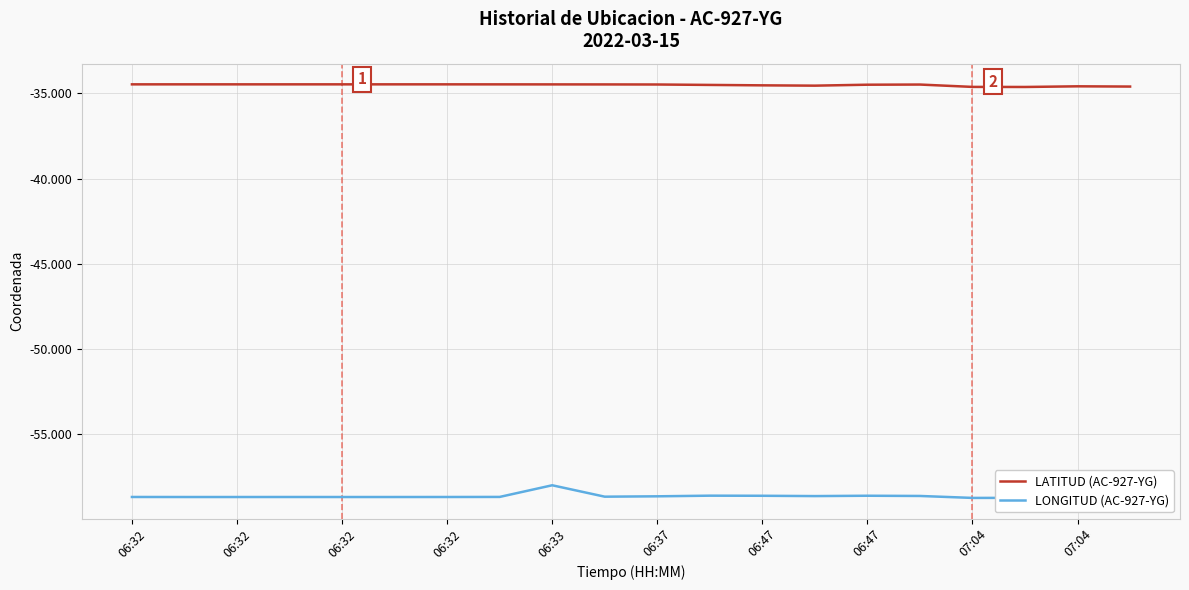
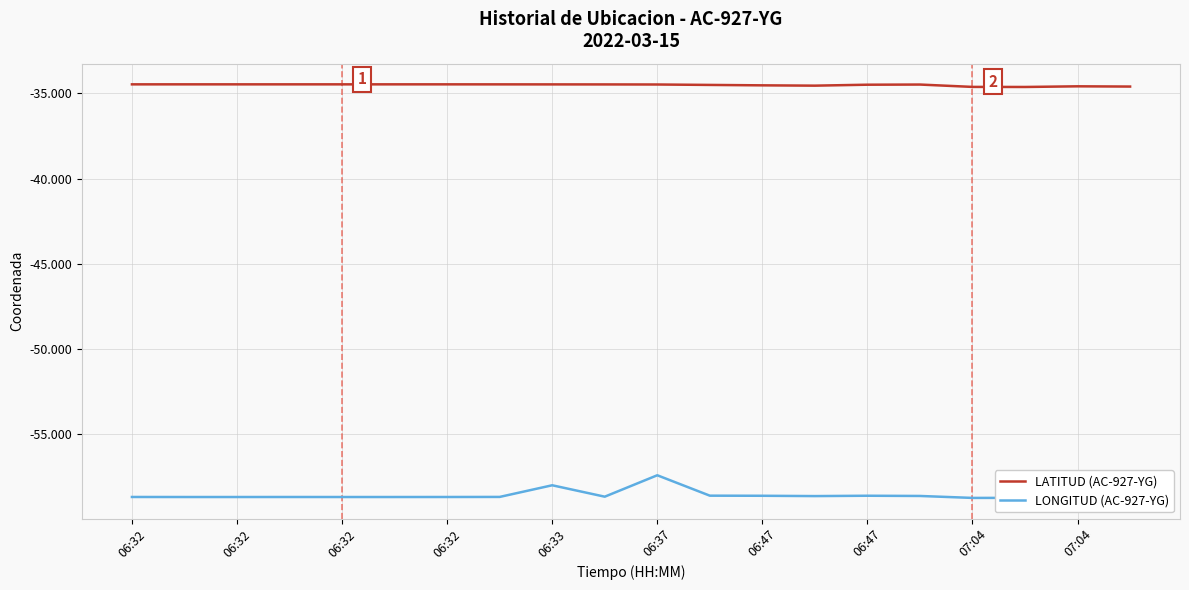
  {
    "LATITUD (AC-927-YG)": {
      "06:33": -34.5,
      "06:37": -34.5
    },
    "LONGITUD (AC-927-YG)": {
      "06:33": -58.0,
-     "06:37": -58.6
+     "06:37": -57.4
    }
  }
